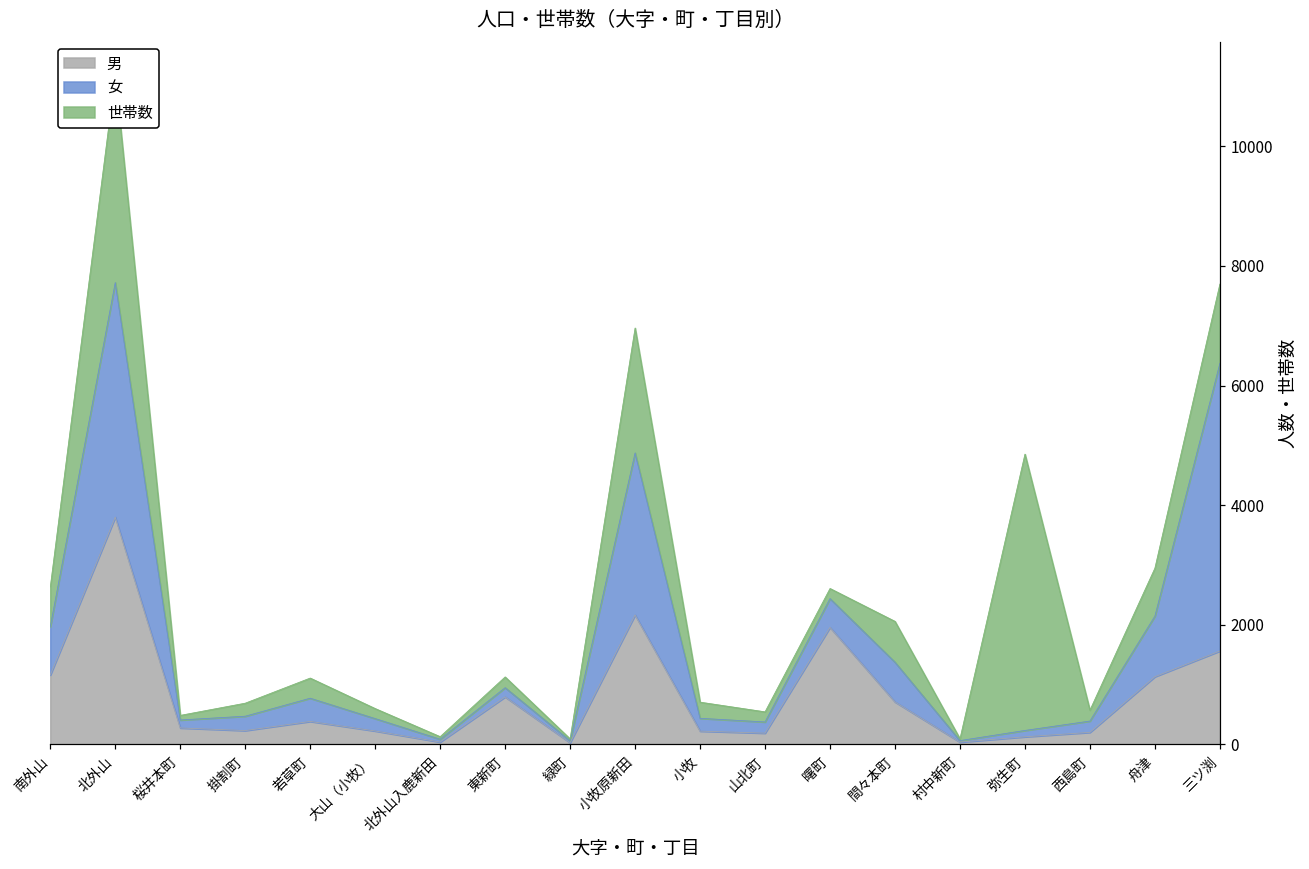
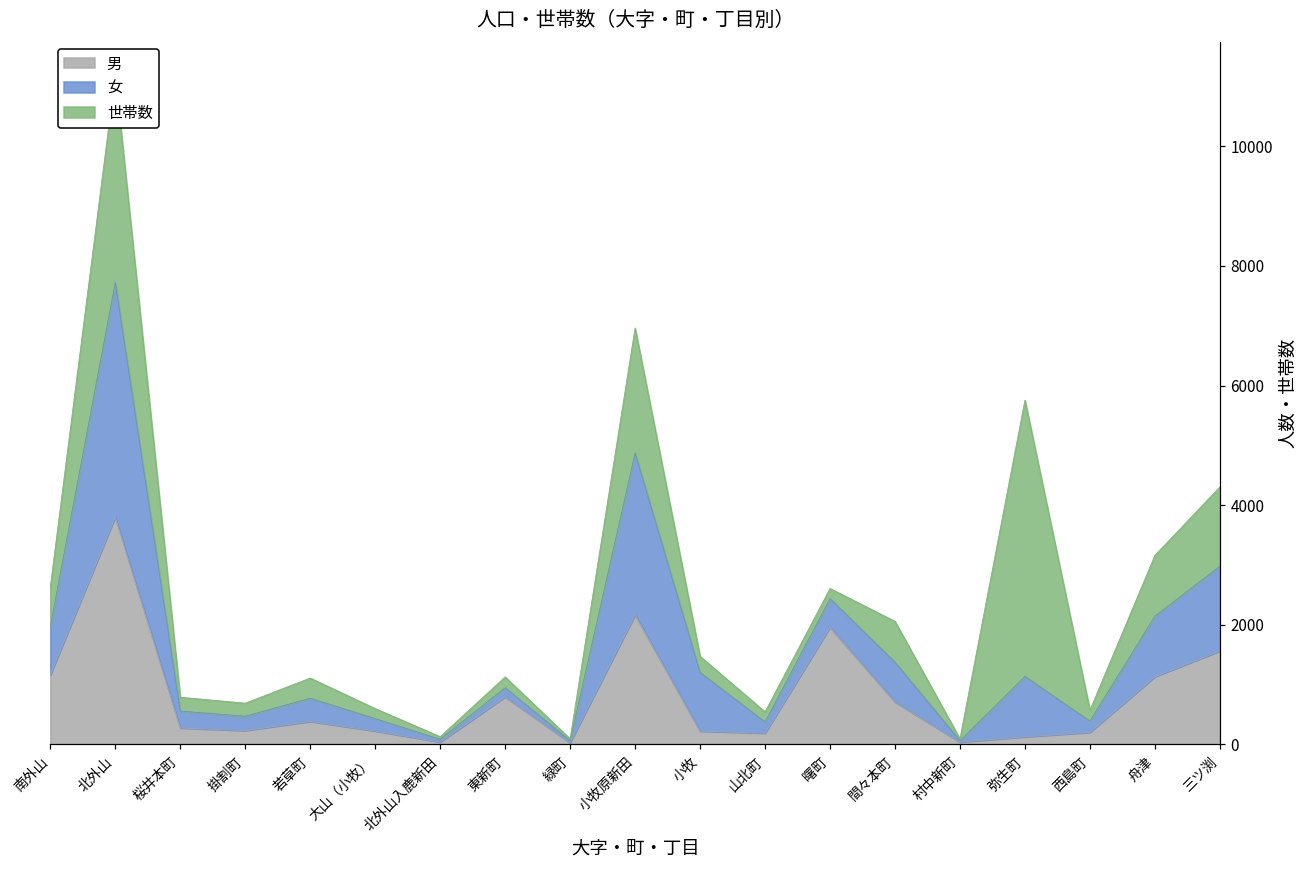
  {
    "男": {
      "南外山": 1200,
      "北外山": 3800,
      "桜井本町": 300,
      "掛割町": 200,
      "若草町": 400,
      "大山（小牧）": 200,
      "北外山入鹿新田": 0,
      "東新町": 800,
      "小牧原新田": 2200,
      "小牧": 200,
      "山北町": 200,
      "曙町": 2000,
      "間々本町": 700,
      "弥生町": 100,
      "西島町": 200,
      "舟津": 1100,
      "三ツ渕": 1600
    },
    "女": {
      "南外山": 800,
      "北外山": 3900,
-     "桜井本町": 100,
+     "桜井本町": 300,
      "掛割町": 200,
      "若草町": 400,
      "大山（小牧）": 200,
      "東新町": 200,
      "小牧原新田": 2700,
-     "小牧": 200,
+     "小牧": 1000,
      "山北町": 200,
      "曙町": 500,
      "間々本町": 700,
-     "弥生町": 100,
+     "弥生町": 1000,
      "西島町": 200,
      "舟津": 1000,
-     "三ツ渕": 4800
+     "三ツ渕": 1400
    },
    "世帯数": {
      "南外山": 700,
-     "桜井本町": 100,
+     "桜井本町": 200,
      "掛割町": 200,
      "若草町": 300,
      "大山（小牧）": 200,
      "東新町": 200,
      "小牧原新田": 2100,
      "小牧": 300,
      "山北町": 200,
      "曙町": 200,
      "間々本町": 700,
      "弥生町": 4600,
      "西島町": 200,
-     "舟津": 800,
+     "舟津": 1000,
      "三ツ渕": 1300
    }
  }
